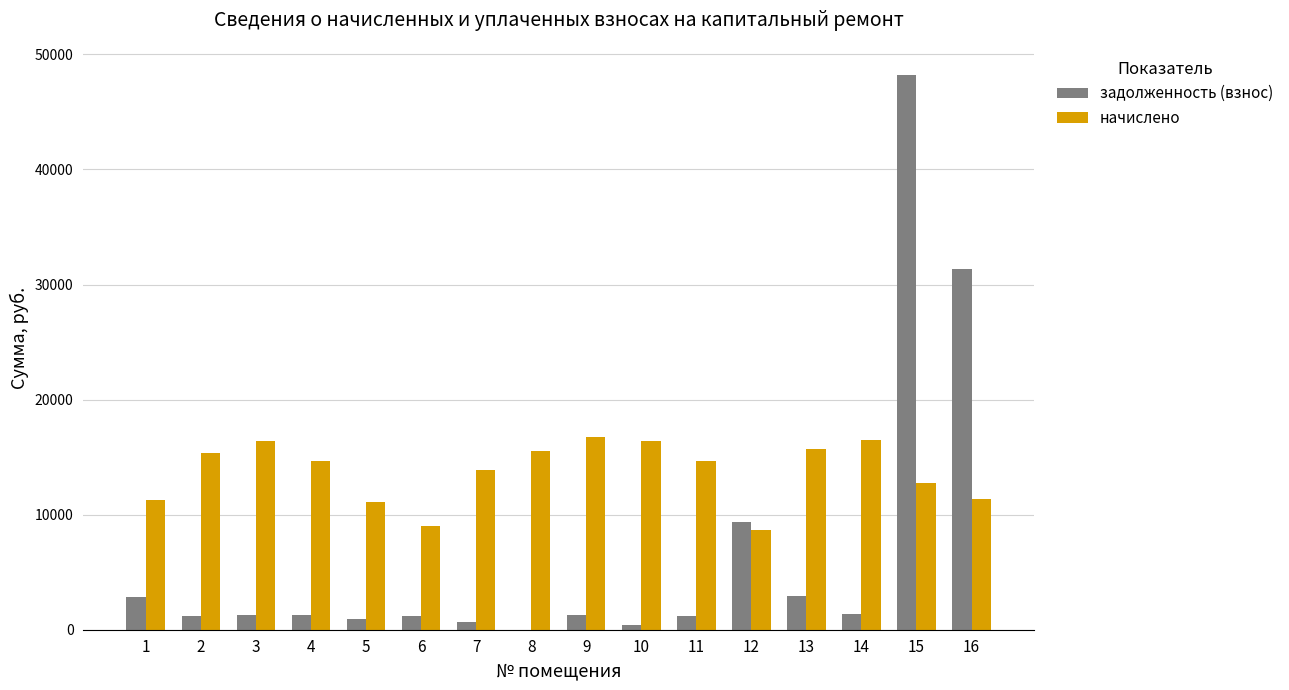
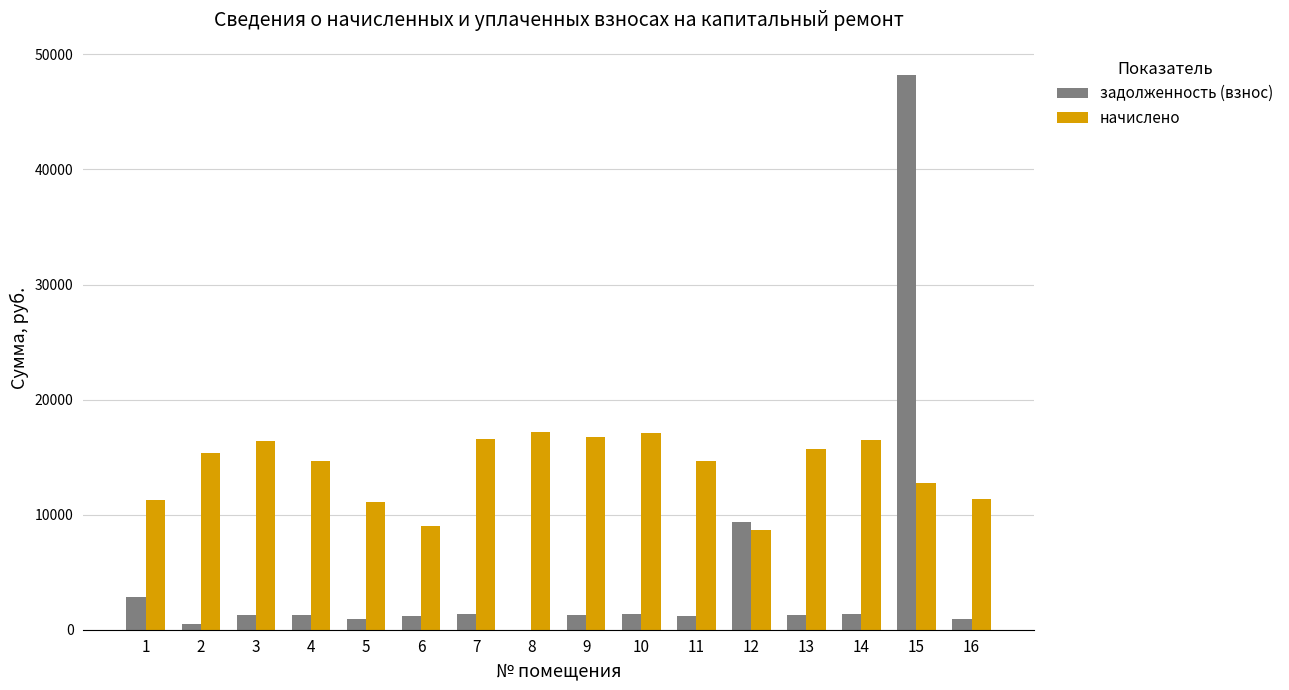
  {
    "задолженность (взнос)": {
      "1": 2800,
-     "2": 1200,
+     "2": 500,
      "3": 1300,
      "4": 1300,
      "5": 900,
      "6": 1200,
-     "7": 600,
+     "7": 1400,
      "8": 0,
      "9": 1300,
-     "10": 400,
+     "10": 1400,
      "11": 1200,
      "12": 9400,
-     "13": 2900,
+     "13": 1300,
      "14": 1400,
      "15": 48200,
-     "16": 31300
+     "16": 900
    },
    "начислено": {
      "1": 11300,
      "2": 15400,
      "3": 16400,
      "4": 14700,
      "5": 11100,
      "6": 9000,
-     "7": 13900,
-     "8": 15500,
+     "7": 16500,
+     "8": 17200,
      "9": 16800,
-     "10": 16400,
+     "10": 17100,
      "11": 14700,
      "12": 8600,
      "13": 15700,
      "14": 16500,
      "15": 12800,
      "16": 11300
    }
  }
